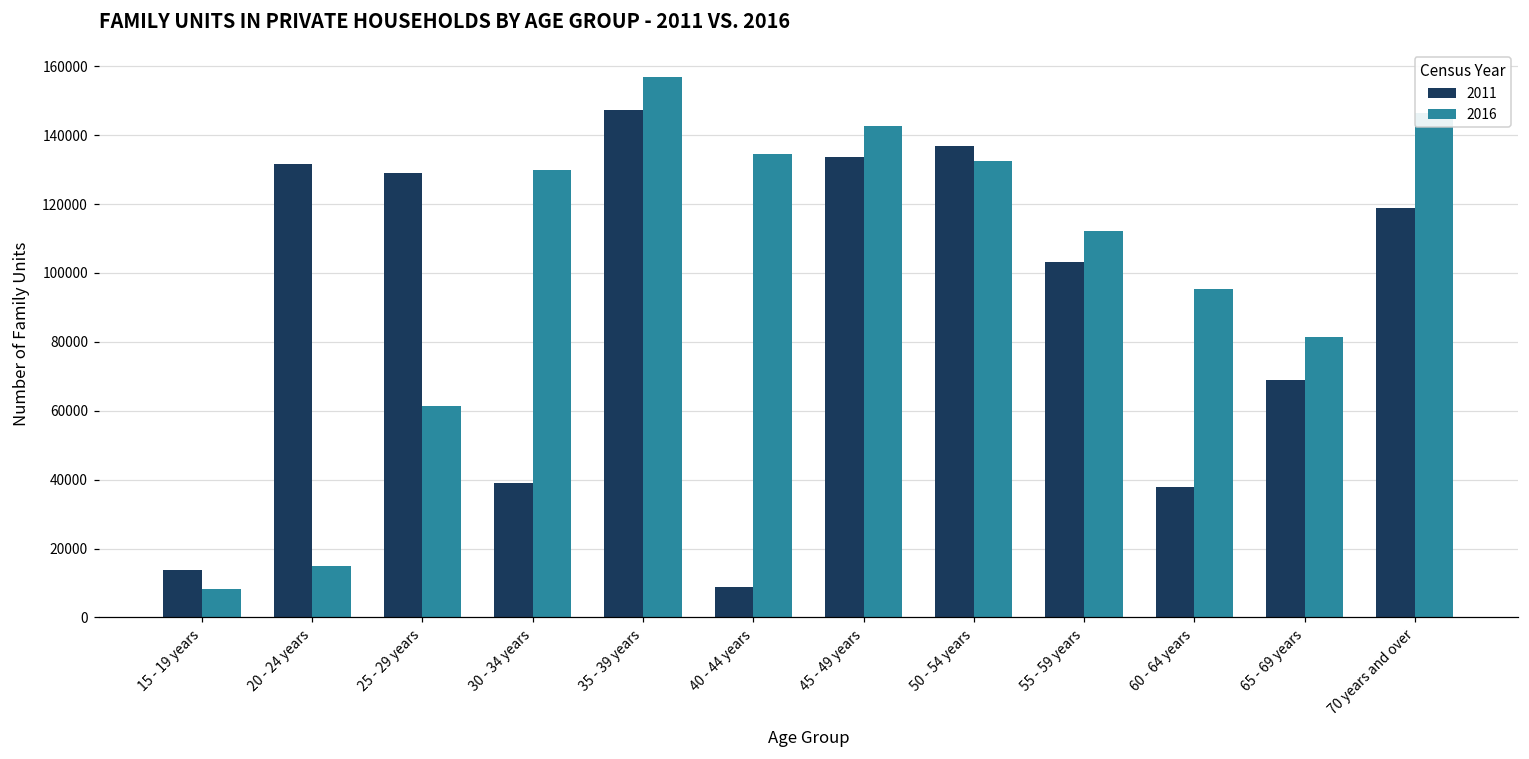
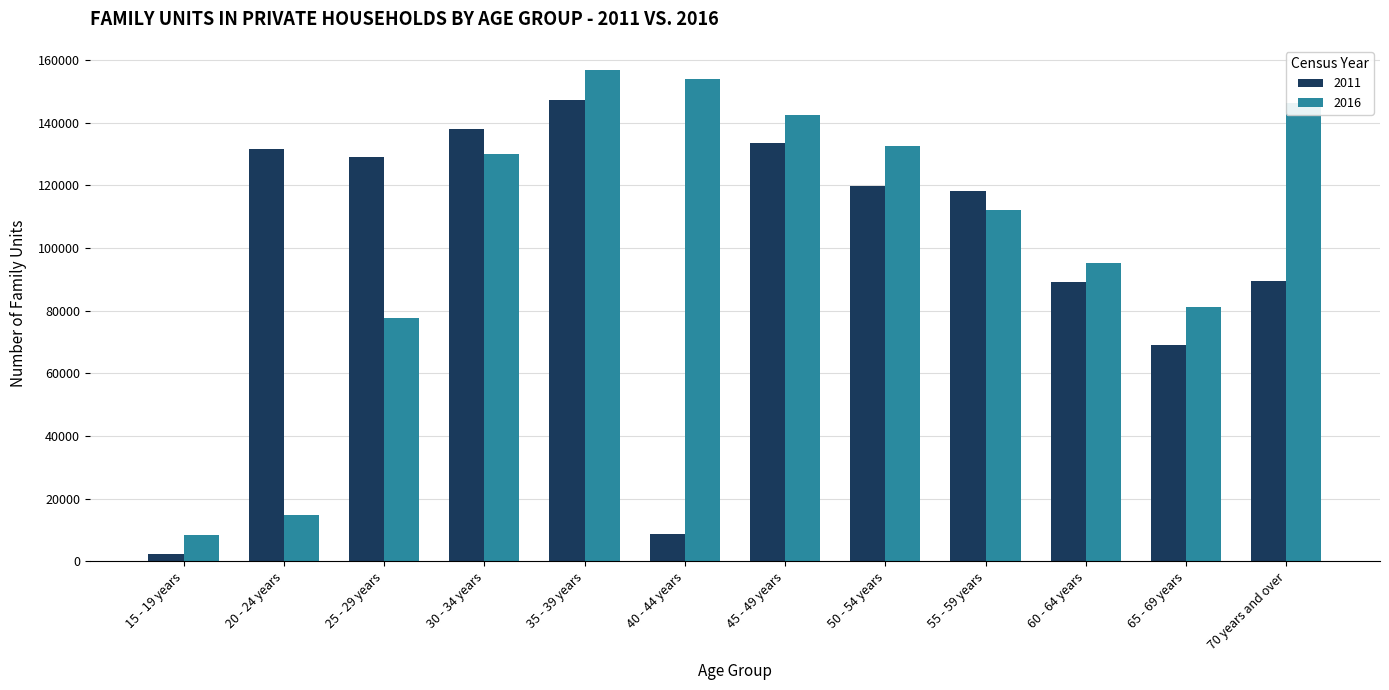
  {
    "2011": {
-     "15 - 19 years": 14000,
+     "15 - 19 years": 2000,
      "20 - 24 years": 132000,
      "25 - 29 years": 129000,
-     "30 - 34 years": 39000,
+     "30 - 34 years": 138000,
      "35 - 39 years": 147000,
      "40 - 44 years": 9000,
      "45 - 49 years": 134000,
-     "50 - 54 years": 137000,
-     "55 - 59 years": 103000,
-     "60 - 64 years": 38000,
+     "50 - 54 years": 120000,
+     "55 - 59 years": 118000,
+     "60 - 64 years": 89000,
      "65 - 69 years": 69000,
-     "70 years and over": 119000
+     "70 years and over": 89000
    },
    "2016": {
      "15 - 19 years": 8000,
      "20 - 24 years": 15000,
-     "25 - 29 years": 61000,
+     "25 - 29 years": 78000,
      "30 - 34 years": 130000,
      "35 - 39 years": 157000,
-     "40 - 44 years": 135000,
+     "40 - 44 years": 154000,
      "45 - 49 years": 143000,
      "50 - 54 years": 133000,
      "55 - 59 years": 112000,
      "60 - 64 years": 95000,
      "65 - 69 years": 81000
    }
  }
